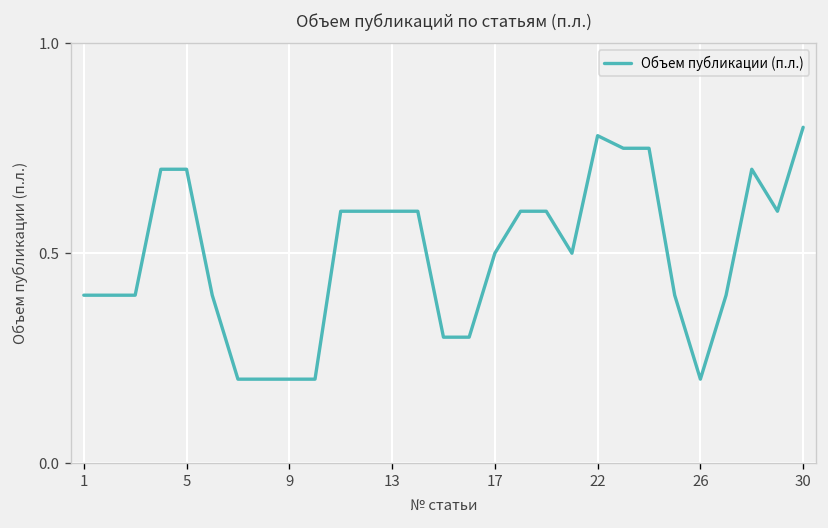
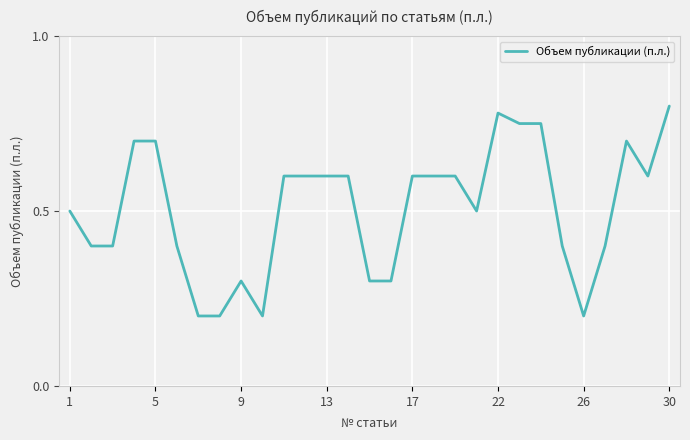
  {
-   "1": 0.4,
+   "1": 0.5,
    "5": 0.7,
-   "9": 0.2,
+   "9": 0.3,
    "13": 0.6,
-   "17": 0.5,
+   "17": 0.6,
    "22": 0.78,
    "26": 0.2,
    "30": 0.8
  }
